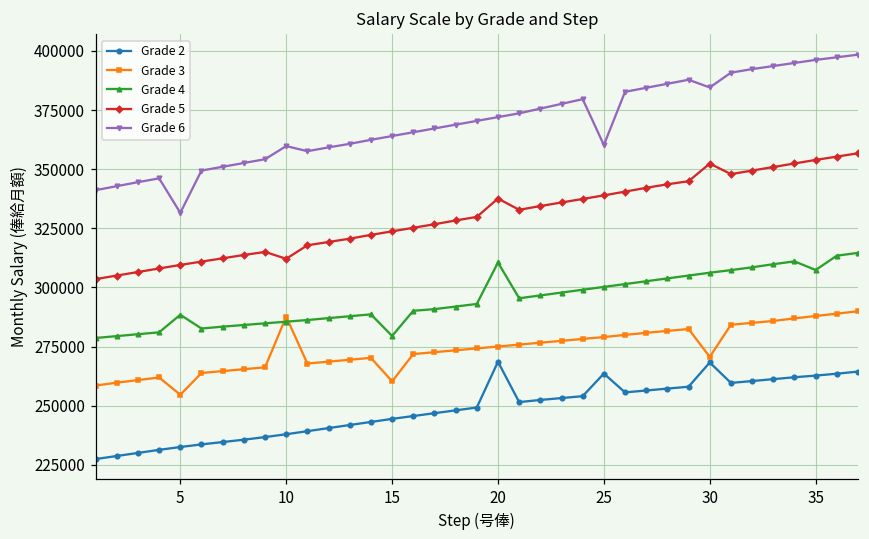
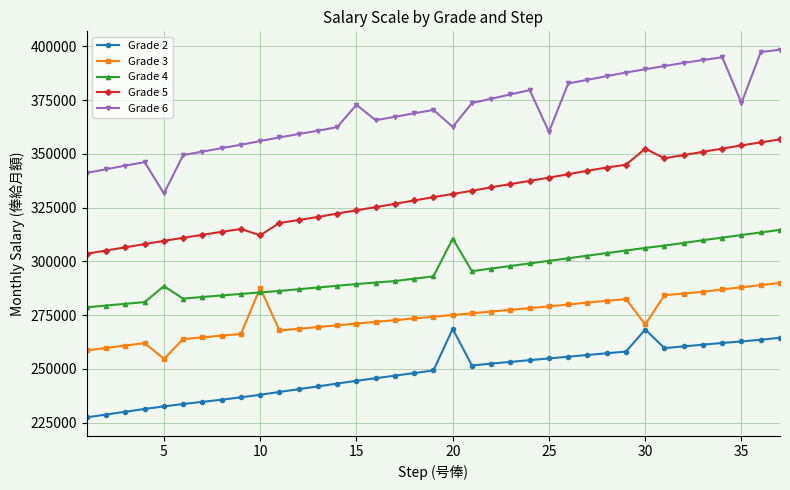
  {
    "Grade 2": {
      "5": 233000,
      "10": 238000,
      "15": 244000,
      "20": 269000,
-     "25": 264000,
+     "25": 255000,
      "30": 268000,
      "35": 263000
    },
    "Grade 3": {
      "5": 255000,
      "10": 288000,
-     "15": 260000,
+     "15": 271000,
      "20": 275000,
      "25": 279000,
      "30": 271000,
      "35": 288000
    },
    "Grade 4": {
      "5": 288000,
      "10": 286000,
-     "15": 279000,
+     "15": 289000,
      "20": 311000,
      "25": 300000,
      "30": 306000,
-     "35": 307000
+     "35": 312000
    },
    "Grade 5": {
      "5": 310000,
      "10": 312000,
      "15": 324000,
-     "20": 338000,
+     "20": 331000,
      "25": 339000,
      "30": 352000,
      "35": 354000
    },
    "Grade 6": {
      "5": 332000,
-     "10": 360000,
-     "15": 364000,
-     "20": 372000,
+     "10": 356000,
+     "15": 373000,
+     "20": 362000,
      "25": 360000,
-     "30": 385000,
-     "35": 396000
+     "30": 389000,
+     "35": 374000
    }
  }
